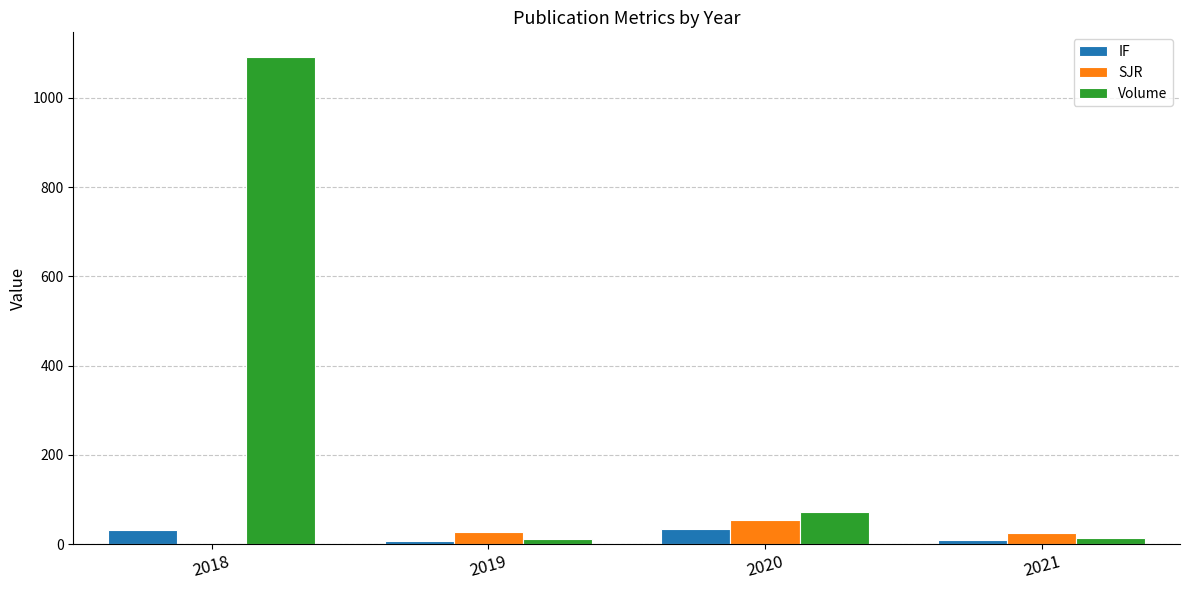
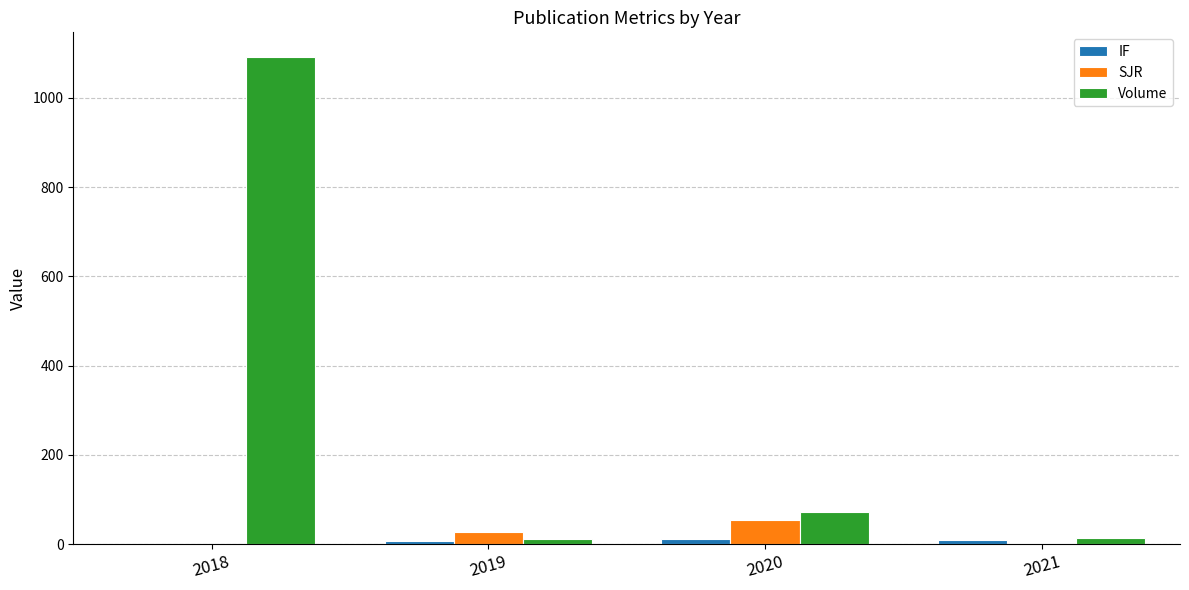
  {
    "IF": {
-     "2018": 30,
+     "2018": 0,
      "2019": 10,
-     "2020": 30,
+     "2020": 10,
      "2021": 10
    },
    "SJR": {
      "2019": 30,
      "2020": 50,
-     "2021": 30
+     "2021": 0
    },
    "Volume": {
      "2018": 1090,
      "2019": 10,
      "2020": 70,
      "2021": 10
    }
  }
